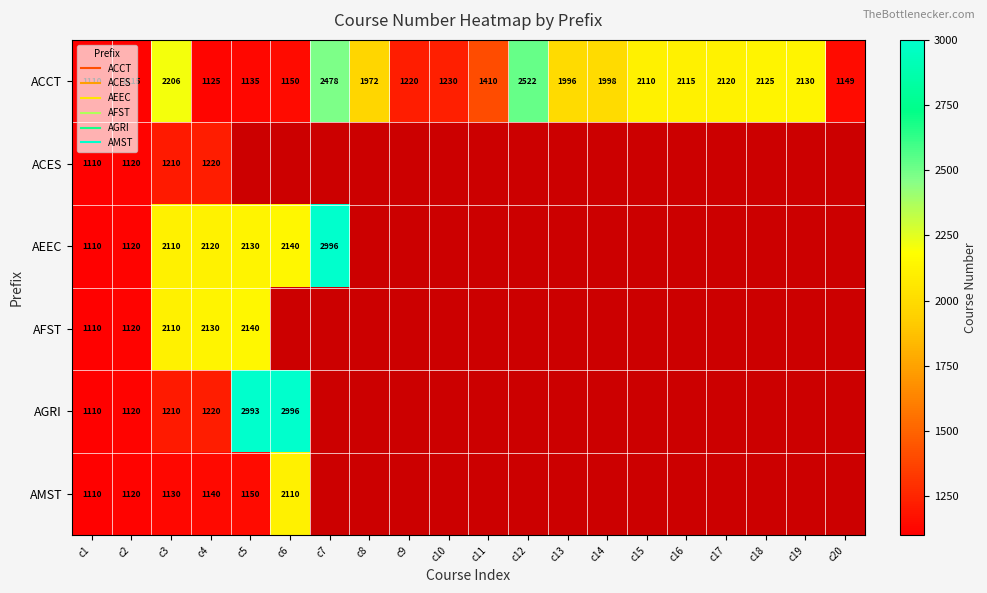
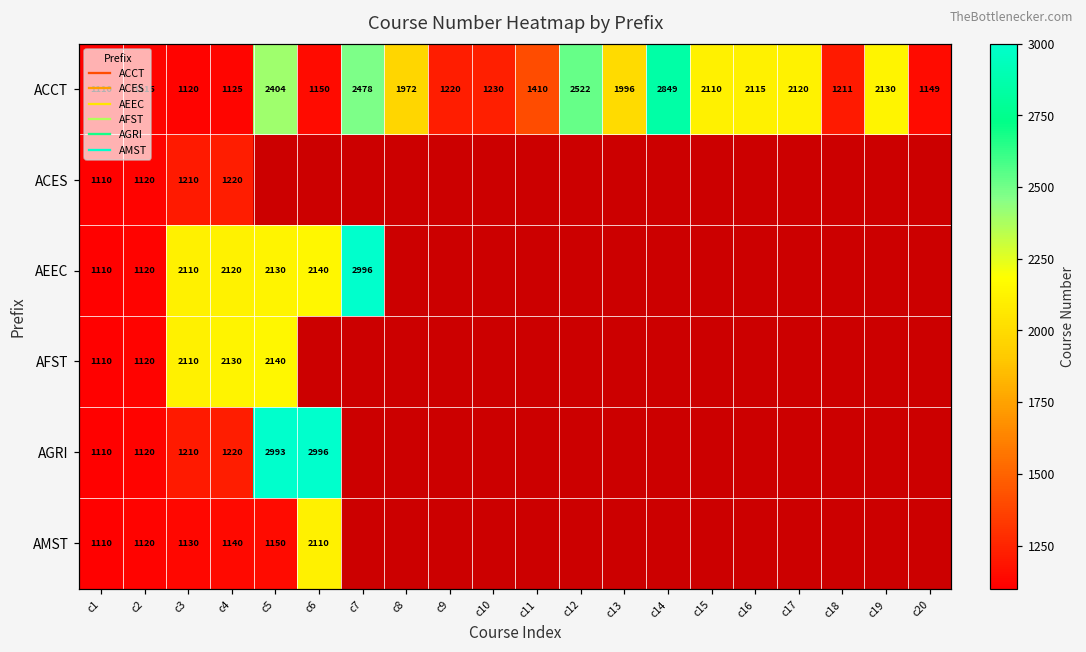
  {
    "ACCT": {
-     "c3": 2206,
+     "c3": 1120,
      "c4": 1125,
-     "c5": 1135,
+     "c5": 2404,
      "c6": 1150,
      "c7": 2478,
      "c8": 1972,
      "c9": 1220,
      "c10": 1230,
      "c11": 1410,
      "c12": 2522,
      "c13": 1996,
-     "c14": 1998,
+     "c14": 2849,
      "c15": 2110,
      "c16": 2115,
      "c17": 2120,
-     "c18": 2125,
+     "c18": 1211,
      "c19": 2130,
      "c20": 1149
    },
    "ACES": {
      "c1": 1110,
      "c2": 1120,
      "c3": 1210,
      "c4": 1220
    },
    "AEEC": {
      "c1": 1110,
      "c2": 1120,
      "c3": 2110,
      "c4": 2120,
      "c5": 2130,
      "c6": 2140,
      "c7": 2996
    },
    "AFST": {
      "c1": 1110,
      "c2": 1120,
      "c3": 2110,
      "c4": 2130,
      "c5": 2140
    },
    "AGRI": {
      "c1": 1110,
      "c2": 1120,
      "c3": 1210,
      "c4": 1220,
      "c5": 2993,
      "c6": 2996
    },
    "AMST": {
      "c1": 1110,
      "c2": 1120,
      "c3": 1130,
      "c4": 1140,
      "c5": 1150,
      "c6": 2110
    }
  }
